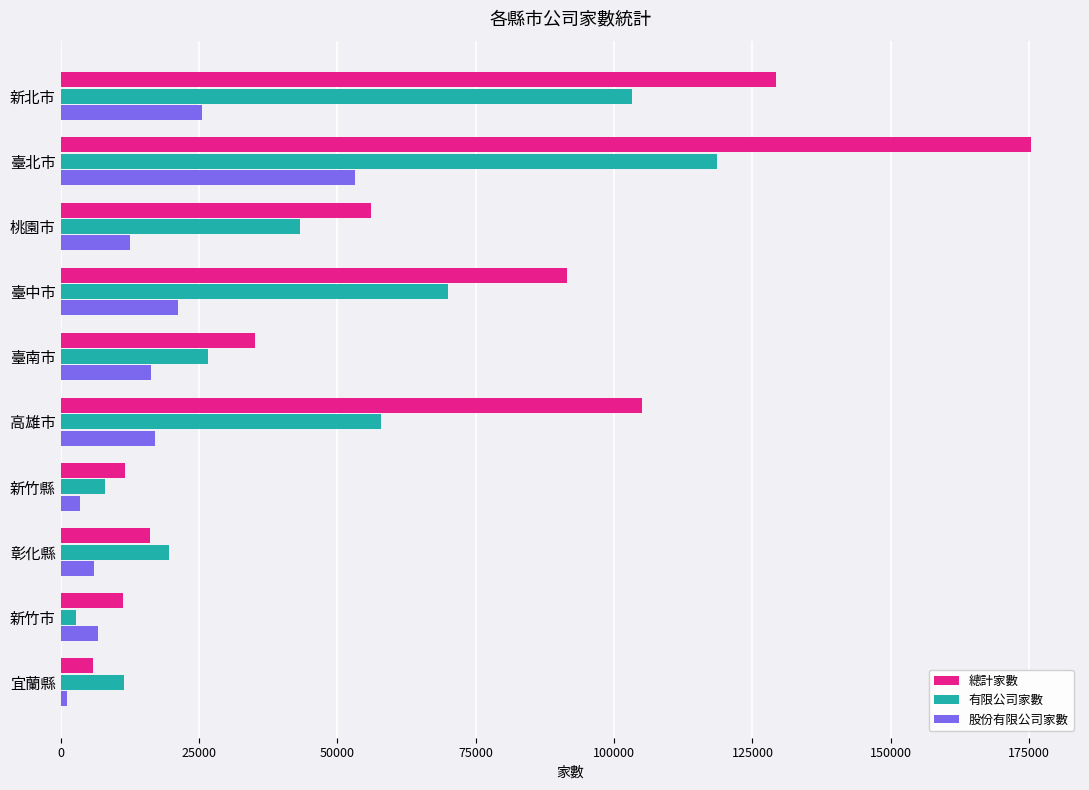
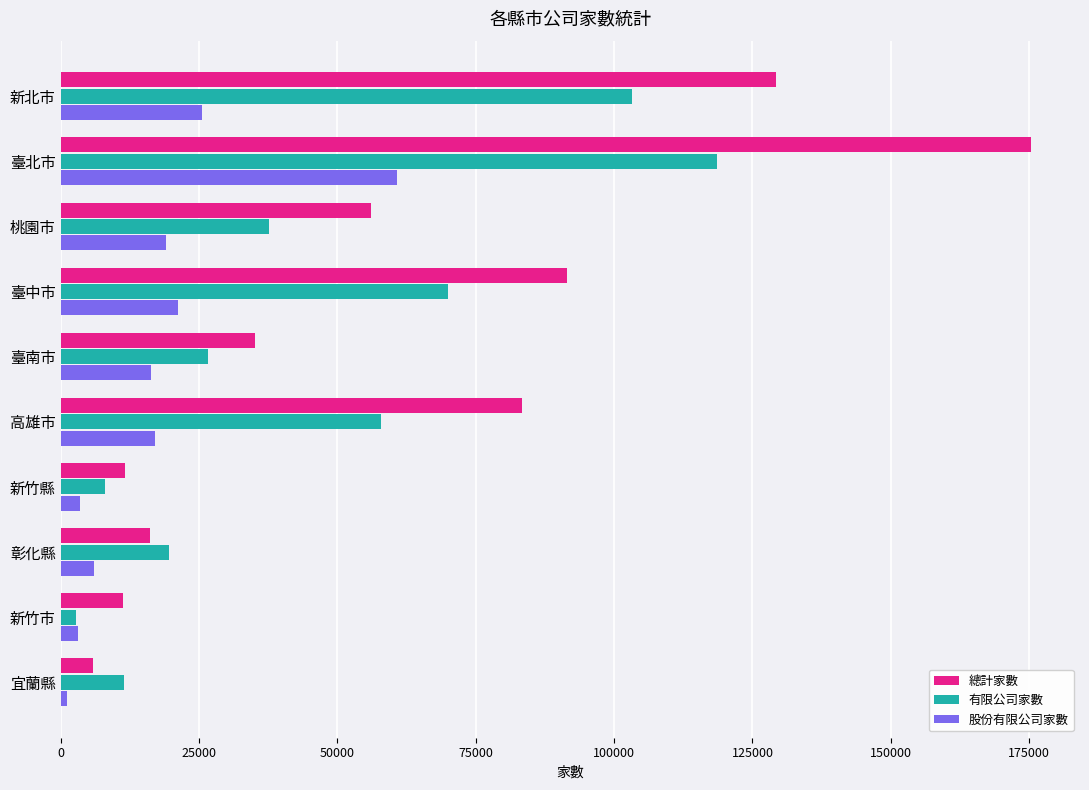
  {
    "總計家數": {
      "新北市": 129000,
      "臺北市": 175000,
      "桃園市": 56000,
      "臺中市": 91000,
      "臺南市": 35000,
-     "高雄市": 105000,
+     "高雄市": 83000,
      "新竹縣": 12000,
      "彰化縣": 16000,
      "新竹市": 11000,
      "宜蘭縣": 6000
    },
    "有限公司家數": {
      "新北市": 103000,
      "臺北市": 119000,
-     "桃園市": 43000,
+     "桃園市": 38000,
      "臺中市": 70000,
      "臺南市": 27000,
      "高雄市": 58000,
      "新竹縣": 8000,
      "彰化縣": 20000,
      "新竹市": 3000,
      "宜蘭縣": 11000
    },
    "股份有限公司家數": {
      "新北市": 26000,
-     "臺北市": 53000,
-     "桃園市": 13000,
+     "臺北市": 61000,
+     "桃園市": 19000,
      "臺中市": 21000,
      "臺南市": 16000,
      "高雄市": 17000,
      "新竹縣": 3000,
      "彰化縣": 6000,
-     "新竹市": 7000,
+     "新竹市": 3000,
      "宜蘭縣": 1000
    }
  }
